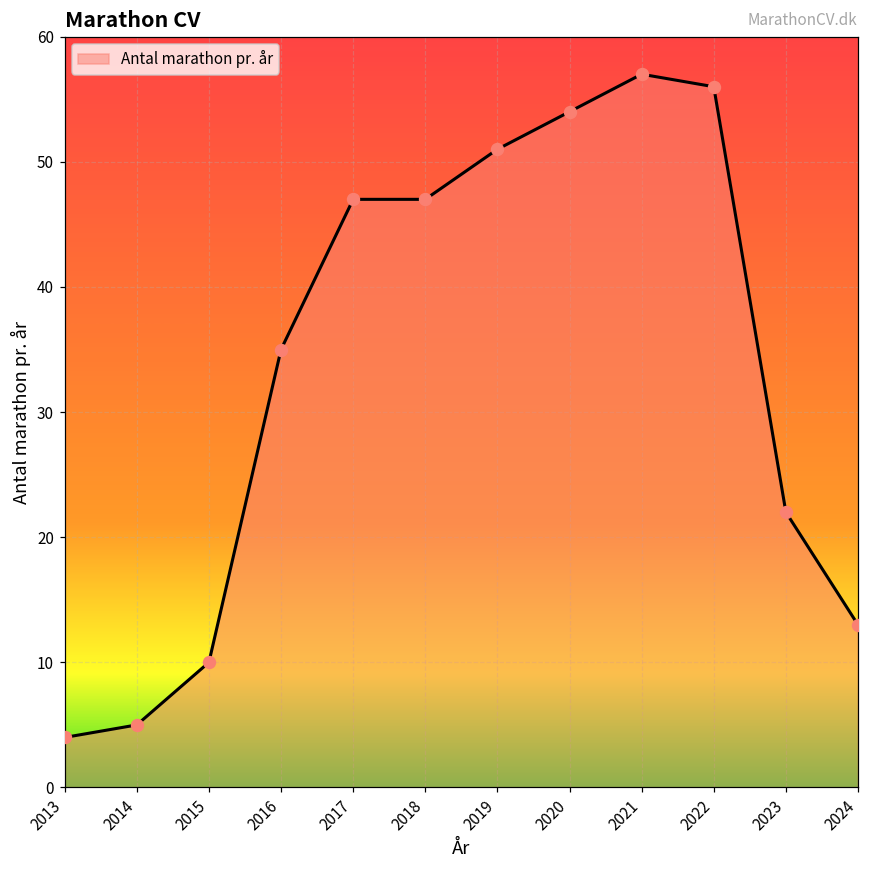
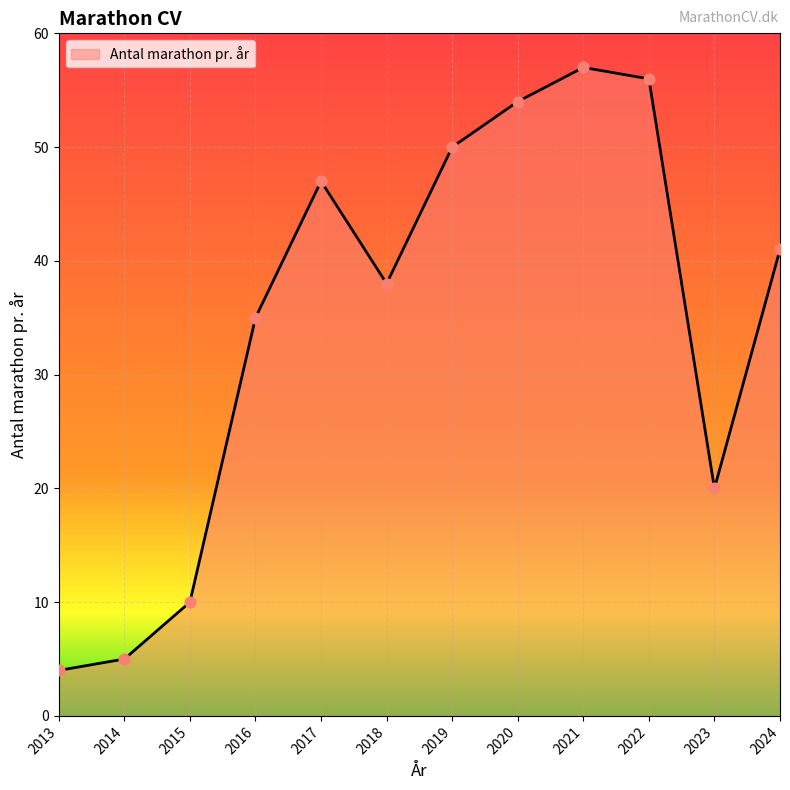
  {
    "2013": 4,
    "2014": 5,
    "2015": 10,
    "2016": 35,
    "2017": 47,
-   "2018": 47,
-   "2019": 51,
+   "2018": 38,
+   "2019": 50,
    "2020": 54,
    "2021": 57,
    "2022": 56,
-   "2023": 22,
-   "2024": 13
+   "2023": 20,
+   "2024": 41
  }
